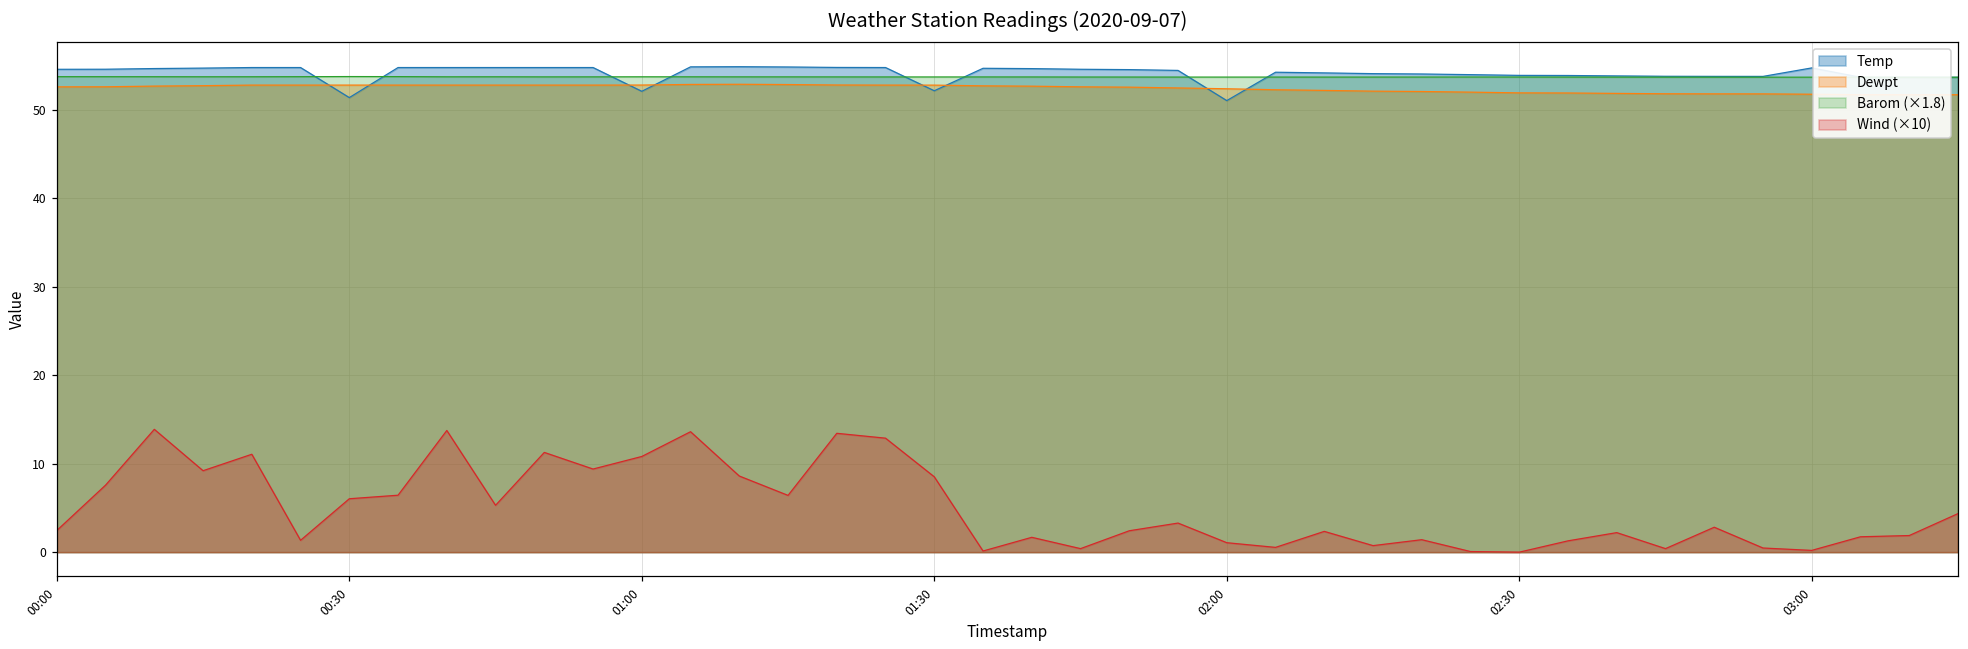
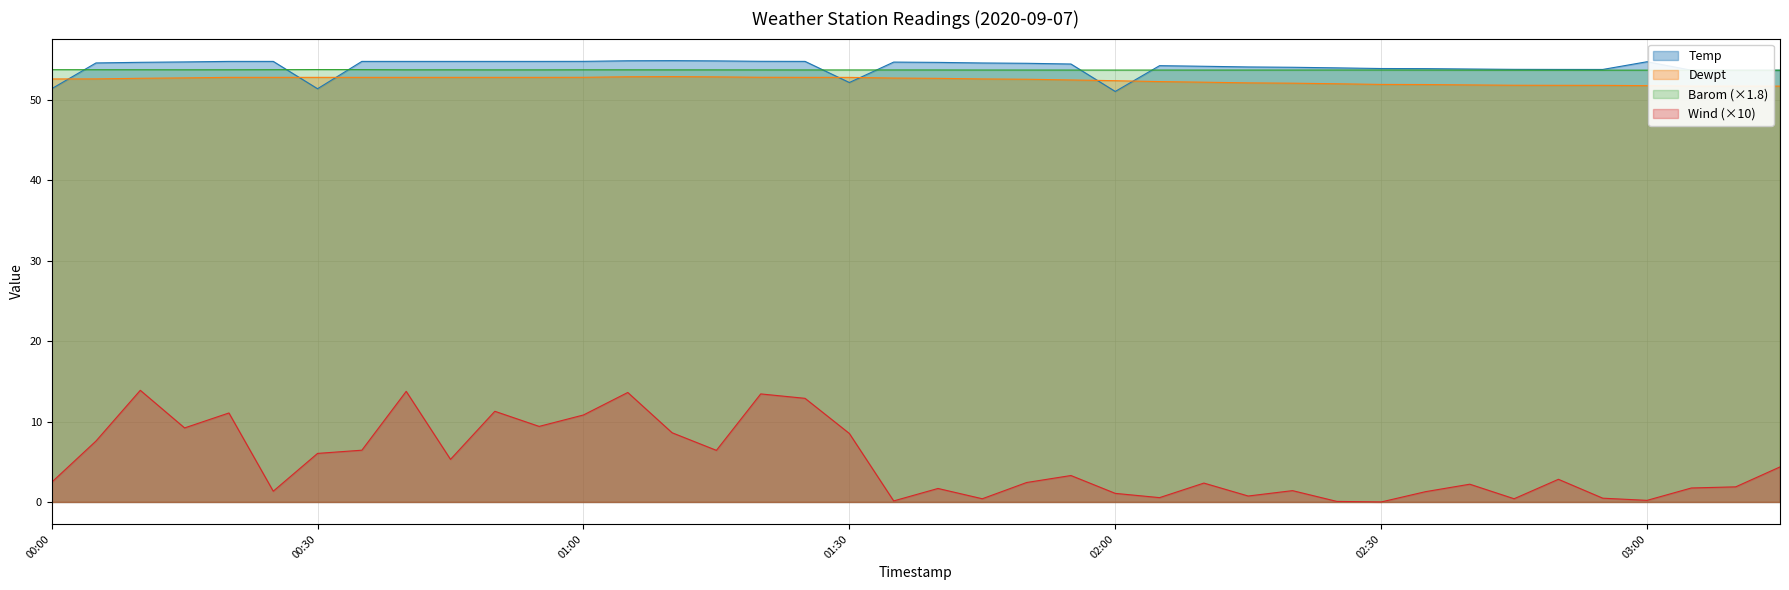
  {
    "Temp": {
-     "00:00": 55,
+     "00:00": 51,
      "00:30": 51,
-     "01:00": 52,
+     "01:00": 55,
      "01:30": 52,
      "02:00": 51,
      "03:00": 55
    },
    "Barom (×1.8)": {
      "00:00": 54,
      "00:30": 54,
      "01:00": 54,
      "01:30": 54,
      "02:00": 54,
      "03:00": 54
    }
  }
